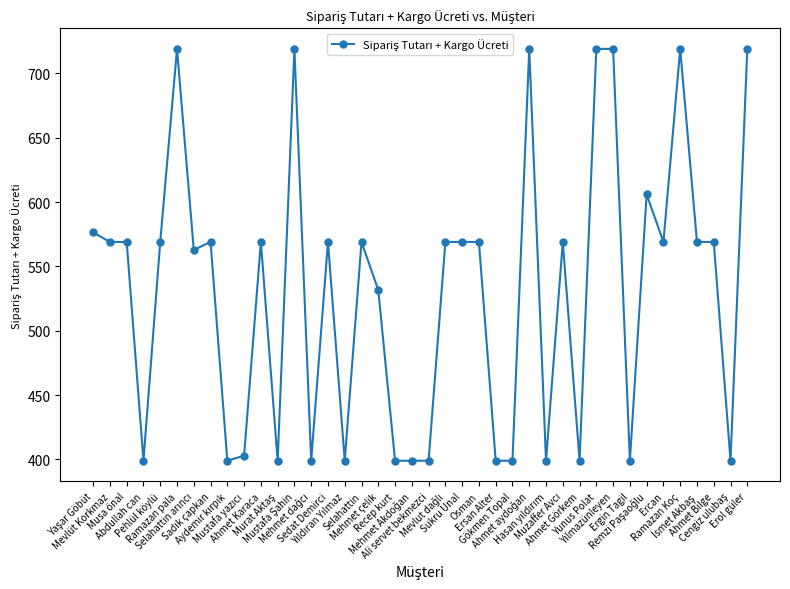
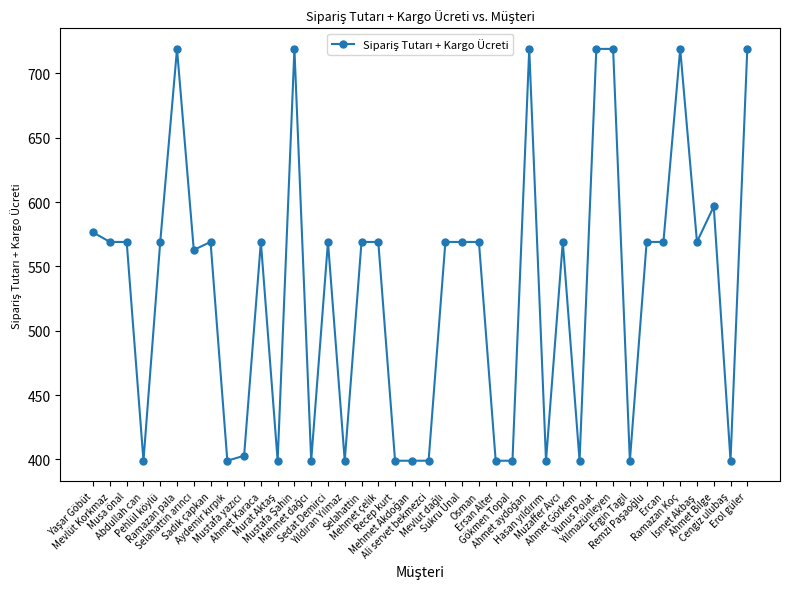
  {
    "Yaşar Göbüt": 576,
    "Mevlüt Korkmaz": 569,
    "Musa önal": 569,
    "Abdullah can": 399,
    "Pehlül köylü": 569,
    "Ramazan pala": 719,
    "Selahattin arıncı": 563,
    "Sadık çapkan": 569,
    "Aydemir kırpık": 399,
    "Mustafa yazıcı": 403,
    "Ahmet Karaca": 569,
    "Murat Aktaş": 399,
    "Mustafa Şahin": 719,
    "Mehmet dağcı": 399,
    "Sedat Demirci": 569,
    "Yıldıran Yılmaz": 399,
    "Selahattin": 569,
-   "Mehmet çelik": 532,
+   "Mehmet çelik": 569,
    "Recep kurt": 399,
    "Mehmet Akdoğan": 399,
    "Ali servet bekmezci": 399,
    "Mevlut dağlı": 569,
    "Sukru Unal": 569,
    "Osman": 569,
    "Ersan Alter": 399,
    "Gökmen Topal": 399,
    "Ahmet aydoğan": 719,
    "Hasan yıldırım": 399,
    "Muzaffer Avcı": 569,
    "Ahmet Görkem": 399,
    "Yunus Polat": 719,
    "Yılmazünleyen": 719,
    "Ergin Tagil": 399,
-   "Remzi Paşaoğlu": 606,
+   "Remzi Paşaoğlu": 569,
    "Ercan": 569,
    "Ramazan Koç": 719,
    "İsmet Akbaş": 569,
-   "Ahmet Bilge": 569,
+   "Ahmet Bilge": 597,
    "Cengiz ulubaş": 399,
    "Erol güler": 719
  }
